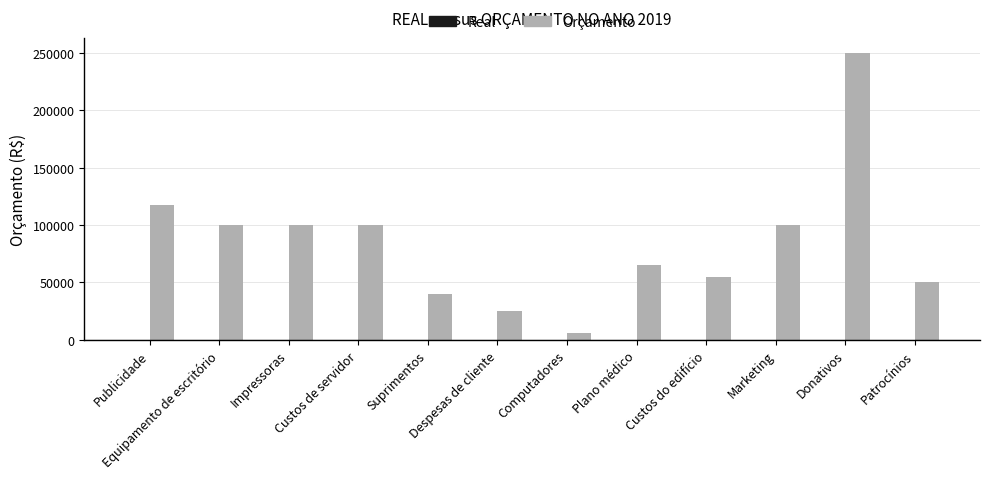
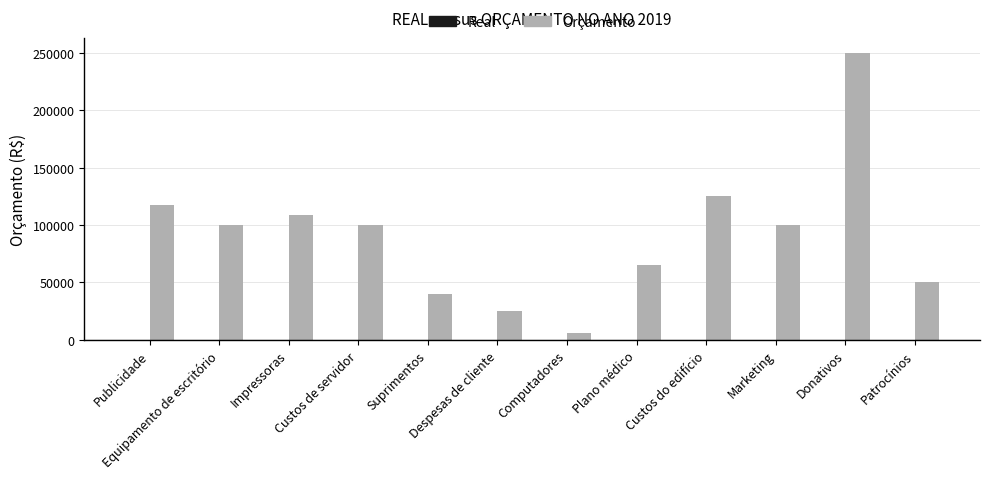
  {
    "Real": {
      "Publicidade": 0,
      "Equipamento de escritório": 0,
      "Impressoras": 0,
      "Custos de servidor": 0,
      "Suprimentos": 0,
      "Despesas de cliente": 0,
      "Computadores": 0,
      "Plano médico": 0,
      "Custos do edifício": 0,
      "Marketing": 0,
      "Donativos": 0,
      "Patrocínios": 0
    },
    "Orçamento": {
      "Publicidade": 117000,
      "Equipamento de escritório": 100000,
-     "Impressoras": 100000,
+     "Impressoras": 109000,
      "Custos de servidor": 100000,
      "Suprimentos": 40000,
      "Despesas de cliente": 25000,
      "Computadores": 6000,
      "Plano médico": 65000,
-     "Custos do edifício": 55000,
+     "Custos do edifício": 125000,
      "Marketing": 100000,
      "Donativos": 250000,
      "Patrocínios": 50000
    }
  }
